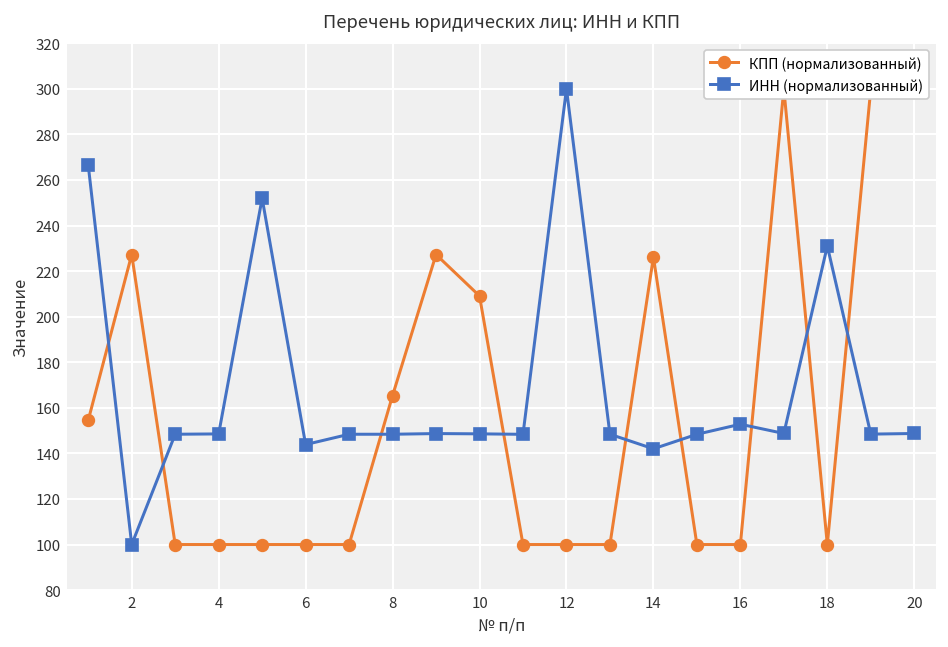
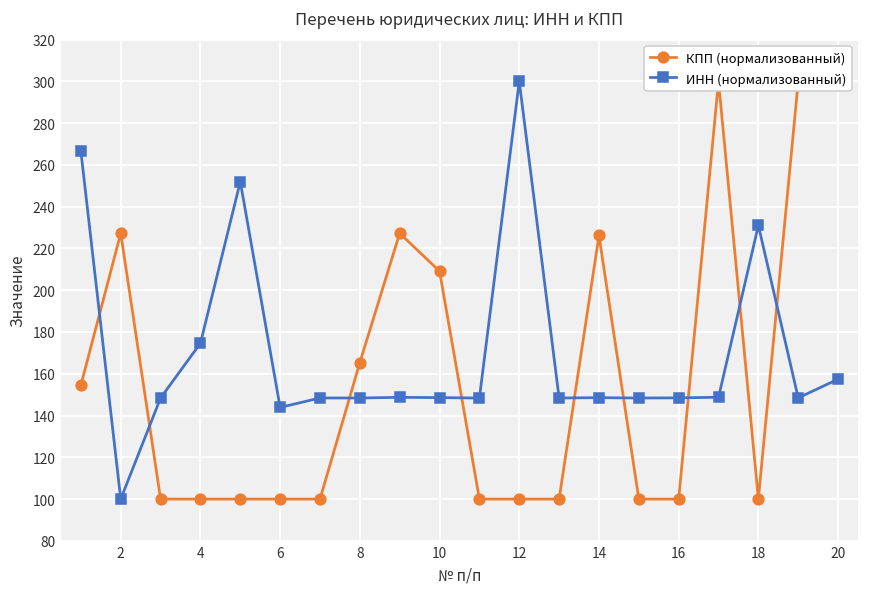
  {
    "КПП (нормализованный)": {
      "2": 227,
      "4": 100,
      "6": 100,
      "8": 165,
      "10": 209,
      "12": 100,
      "14": 226,
      "16": 100,
      "18": 100
    },
    "ИНН (нормализованный)": {
      "2": 100,
-     "4": 149,
+     "4": 175,
      "6": 144,
      "8": 148,
      "10": 149,
      "12": 300,
-     "14": 142,
-     "16": 153,
+     "14": 149,
+     "16": 148,
      "18": 231,
-     "20": 149
+     "20": 157
    }
  }
